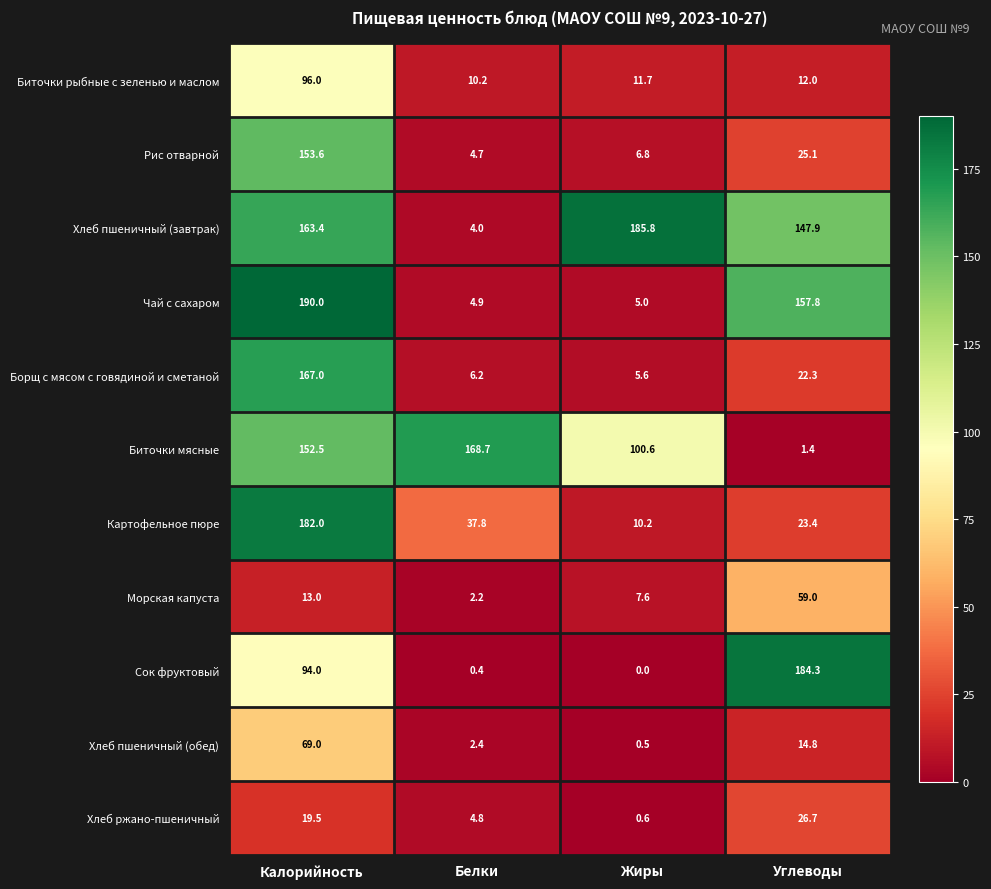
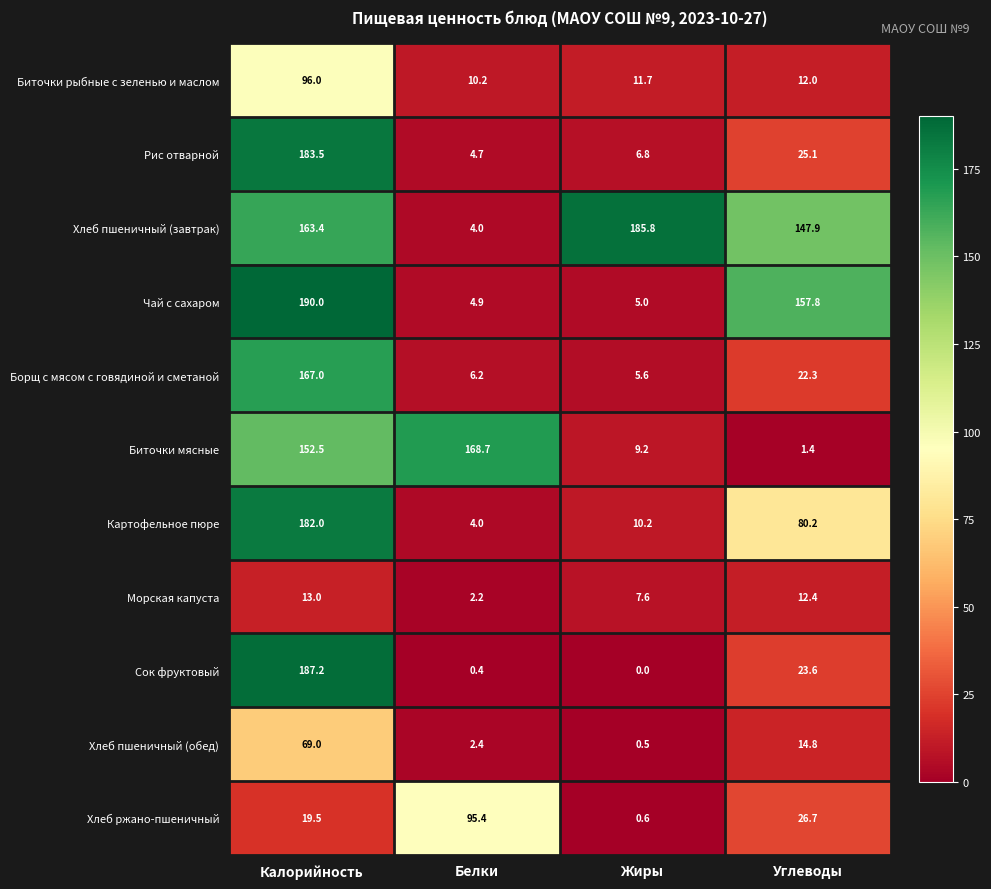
  {
    "Биточки рыбные с зеленью и маслом": {
      "Калорийность": 96.0,
      "Белки": 10.2,
      "Жиры": 11.7,
      "Углеводы": 12.0
    },
    "Рис отварной": {
-     "Калорийность": 153.6,
+     "Калорийность": 183.5,
      "Белки": 4.7,
      "Жиры": 6.8,
      "Углеводы": 25.1
    },
    "Хлеб пшеничный (завтрак)": {
      "Калорийность": 163.4,
      "Белки": 4.0,
      "Жиры": 185.8,
      "Углеводы": 147.9
    },
    "Чай с сахаром": {
      "Калорийность": 190.0,
      "Белки": 4.9,
      "Жиры": 5.0,
      "Углеводы": 157.8
    },
    "Борщ с мясом с говядиной и сметаной": {
      "Калорийность": 167.0,
      "Белки": 6.2,
      "Жиры": 5.6,
      "Углеводы": 22.3
    },
    "Биточки мясные": {
      "Калорийность": 152.5,
      "Белки": 168.7,
-     "Жиры": 100.6,
+     "Жиры": 9.2,
      "Углеводы": 1.4
    },
    "Картофельное пюре": {
      "Калорийность": 182.0,
-     "Белки": 37.8,
+     "Белки": 4.0,
      "Жиры": 10.2,
-     "Углеводы": 23.4
+     "Углеводы": 80.2
    },
    "Морская капуста": {
      "Калорийность": 13.0,
      "Белки": 2.2,
      "Жиры": 7.6,
-     "Углеводы": 59.0
+     "Углеводы": 12.4
    },
    "Сок фруктовый": {
-     "Калорийность": 94.0,
+     "Калорийность": 187.2,
      "Белки": 0.4,
      "Жиры": 0.0,
-     "Углеводы": 184.3
+     "Углеводы": 23.6
    },
    "Хлеб пшеничный (обед)": {
      "Калорийность": 69.0,
      "Белки": 2.4,
      "Жиры": 0.5,
      "Углеводы": 14.8
    },
    "Хлеб ржано-пшеничный": {
      "Калорийность": 19.5,
-     "Белки": 4.8,
+     "Белки": 95.4,
      "Жиры": 0.6,
      "Углеводы": 26.7
    }
  }
